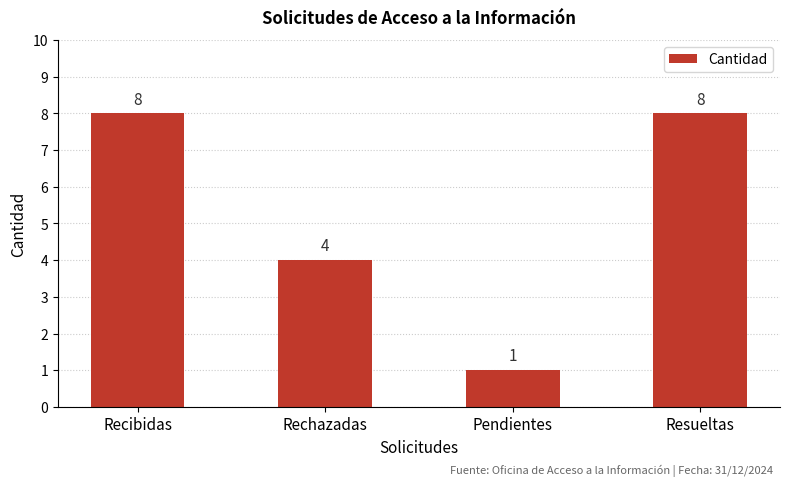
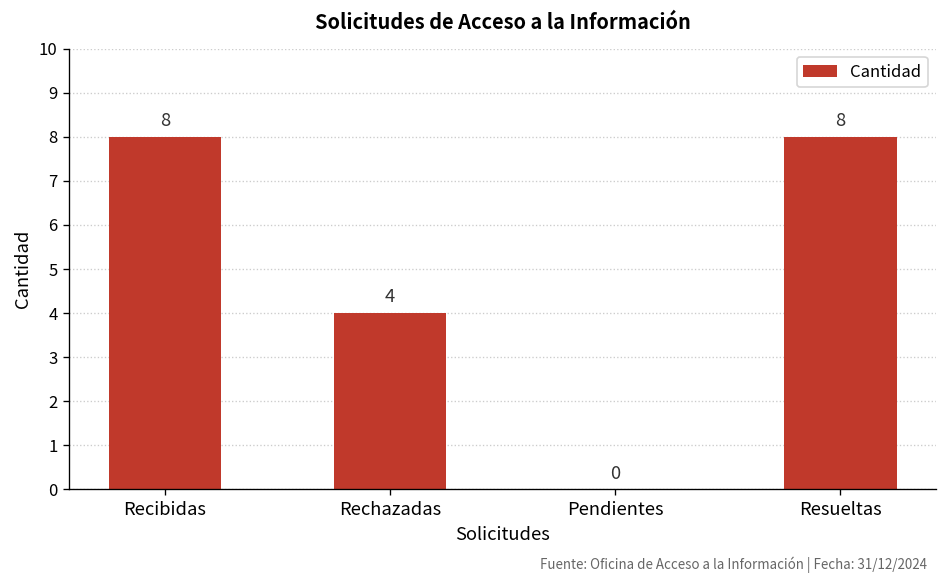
  {
    "Recibidas": 8,
    "Rechazadas": 4,
-   "Pendientes": 1,
+   "Pendientes": 0,
    "Resueltas": 8
  }
